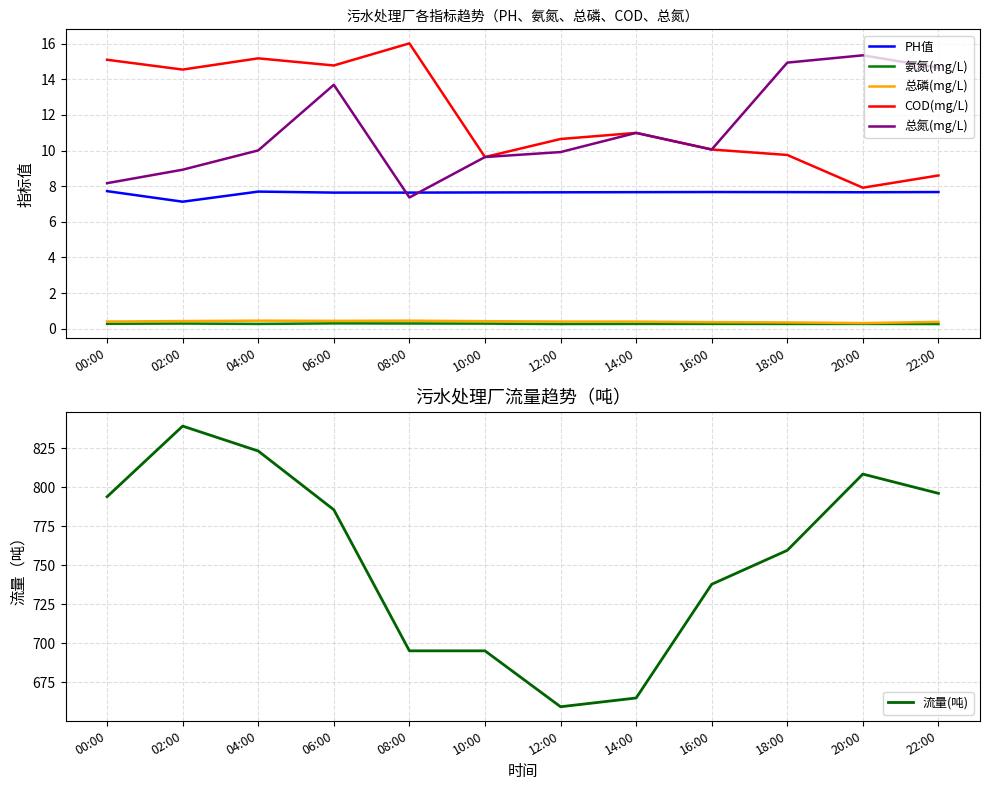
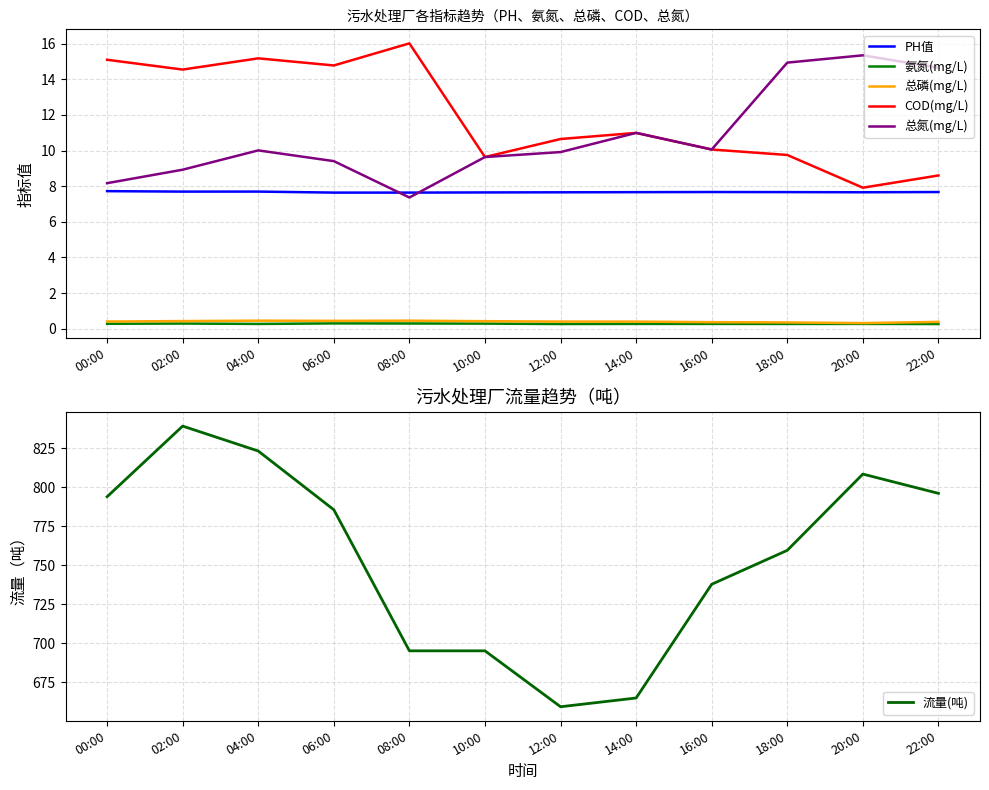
  {
    "污水处理厂各指标趋势（PH、氨氮、总磷、COD、总氮）": {
      "PH值": {
        "00:00": 7.7,
-       "02:00": 7.1,
+       "02:00": 7.7,
        "04:00": 7.7,
        "06:00": 7.6,
        "08:00": 7.6,
        "10:00": 7.6,
        "12:00": 7.7,
        "14:00": 7.7,
        "16:00": 7.7,
        "18:00": 7.7,
        "20:00": 7.7,
        "22:00": 7.7
      },
      "氨氮(mg/L)": {
        "04:00": 0.3,
        "06:00": 0.3,
        "08:00": 0.3
      },
      "总磷(mg/L)": {
        "04:00": 0.5,
        "06:00": 0.4,
        "08:00": 0.5
      },
      "COD(mg/L)": {
        "00:00": 15.1,
        "02:00": 14.5,
        "04:00": 15.2,
        "06:00": 14.8,
        "08:00": 16.0,
        "12:00": 10.6,
        "18:00": 9.7,
        "20:00": 7.9,
        "22:00": 8.6
      },
      "总氮(mg/L)": {
        "00:00": 8.2,
        "02:00": 8.9,
        "04:00": 10.0,
-       "06:00": 13.7,
+       "06:00": 9.4,
        "08:00": 7.4,
        "12:00": 9.9,
        "18:00": 14.9,
        "20:00": 15.3
      }
    },
    "污水处理厂流量趋势（吨）": {
      "00:00": 794,
      "02:00": 839,
      "04:00": 823,
      "06:00": 786,
      "08:00": 695,
      "10:00": 695,
      "12:00": 659,
      "14:00": 665,
      "16:00": 738,
      "18:00": 760,
      "20:00": 808,
      "22:00": 796
    }
  }
